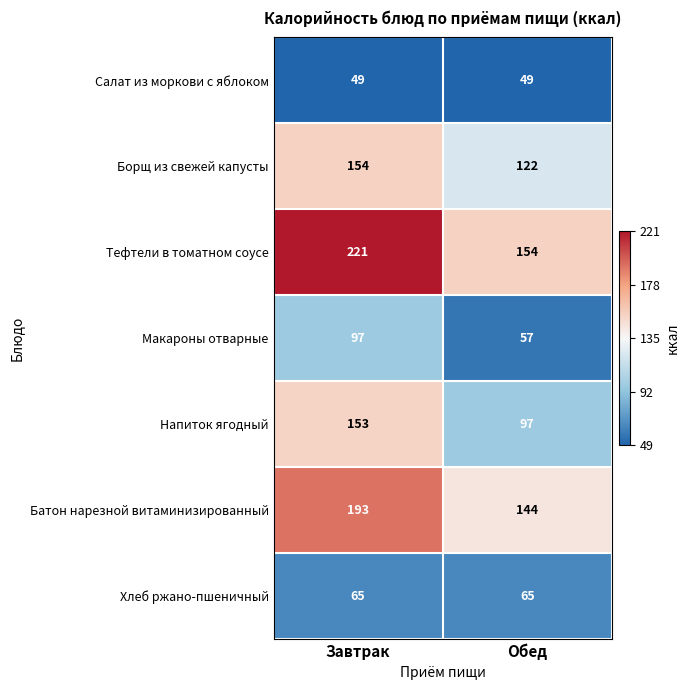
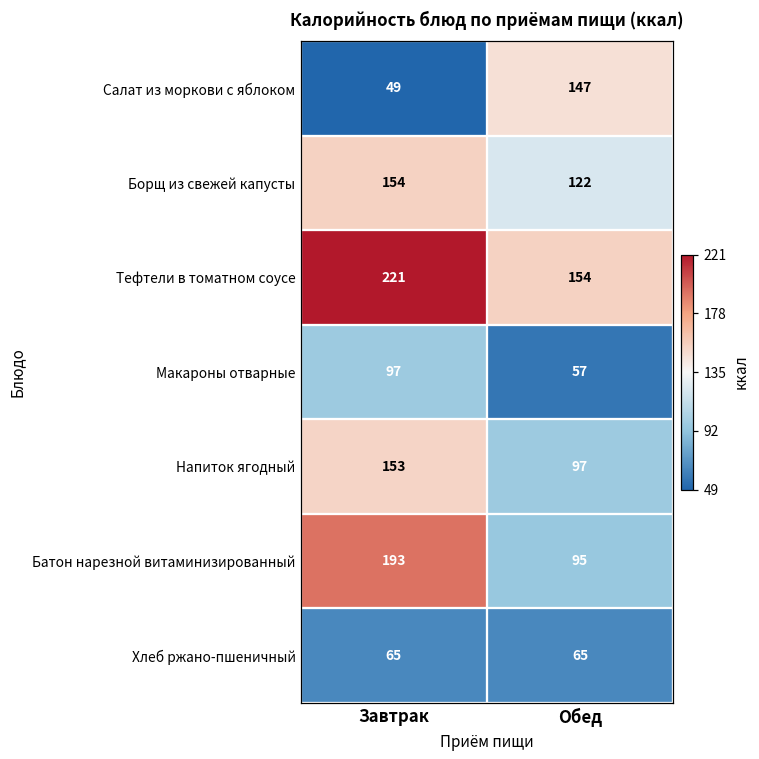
  {
    "Салат из моркови с яблоком": {
      "Завтрак": 49,
-     "Обед": 49
+     "Обед": 147
    },
    "Борщ из свежей капусты": {
      "Завтрак": 154,
      "Обед": 122
    },
    "Тефтели в томатном соусе": {
      "Завтрак": 221,
      "Обед": 154
    },
    "Макароны отварные": {
      "Завтрак": 97,
      "Обед": 57
    },
    "Напиток ягодный": {
      "Завтрак": 153,
      "Обед": 97
    },
    "Батон нарезной витаминизированный": {
      "Завтрак": 193,
-     "Обед": 144
+     "Обед": 95
    },
    "Хлеб ржано-пшеничный": {
      "Завтрак": 65,
      "Обед": 65
    }
  }
